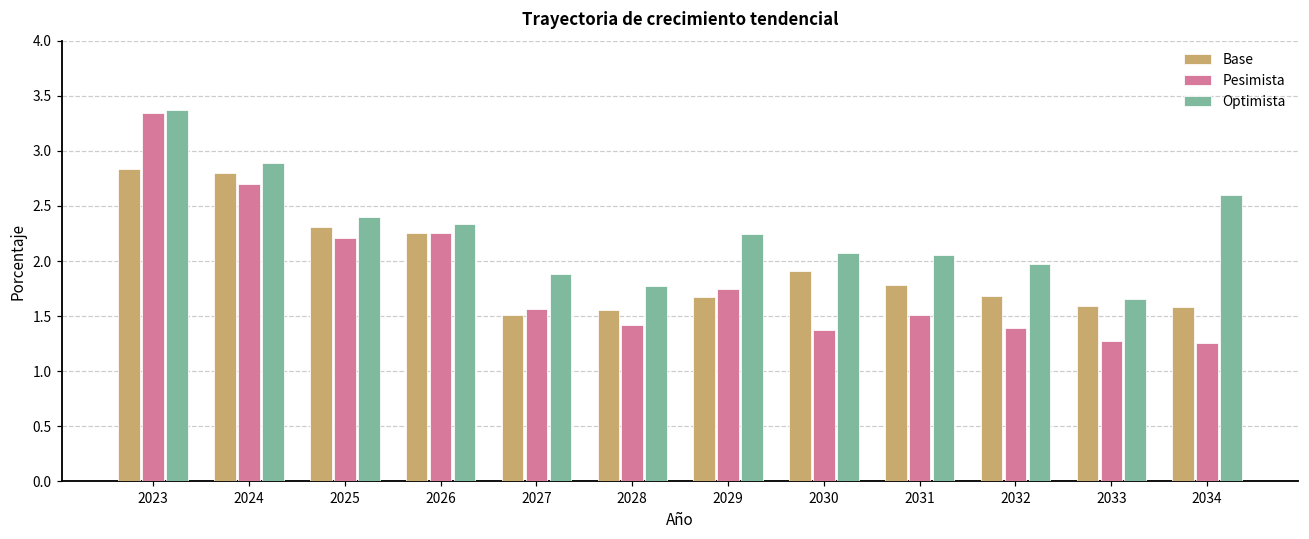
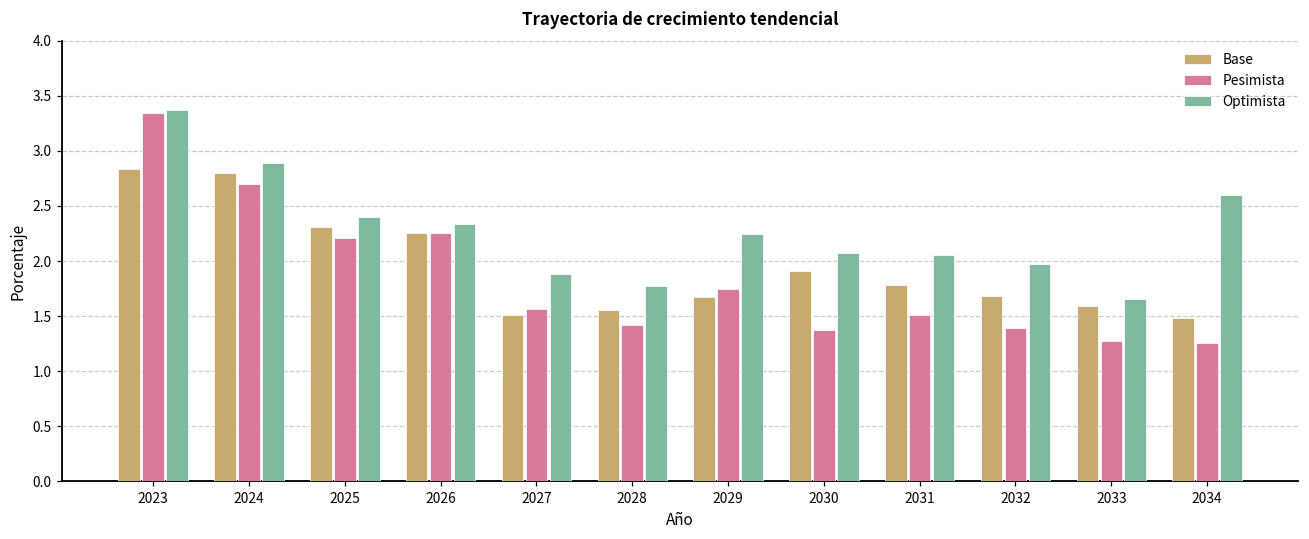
  {
    "Base": {
      "2023": 2.83,
      "2024": 2.80,
      "2025": 2.31,
      "2026": 2.25,
      "2027": 1.51,
      "2028": 1.56,
      "2029": 1.67,
      "2030": 1.91,
      "2031": 1.79,
      "2032": 1.68,
      "2033": 1.59,
-     "2034": 1.58
+     "2034": 1.49
    },
    "Pesimista": {
      "2023": 3.34,
      "2024": 2.69,
      "2025": 2.21,
      "2026": 2.25,
      "2027": 1.57,
      "2028": 1.42,
      "2029": 1.75,
      "2030": 1.37,
      "2031": 1.51,
      "2032": 1.39,
      "2033": 1.27,
      "2034": 1.26
    },
    "Optimista": {
      "2023": 3.37,
      "2024": 2.89,
      "2025": 2.40,
      "2026": 2.34,
      "2027": 1.89,
      "2028": 1.77,
      "2029": 2.25,
      "2030": 2.08,
      "2031": 2.06,
      "2032": 1.97,
      "2033": 1.66,
      "2034": 2.60
    }
  }
